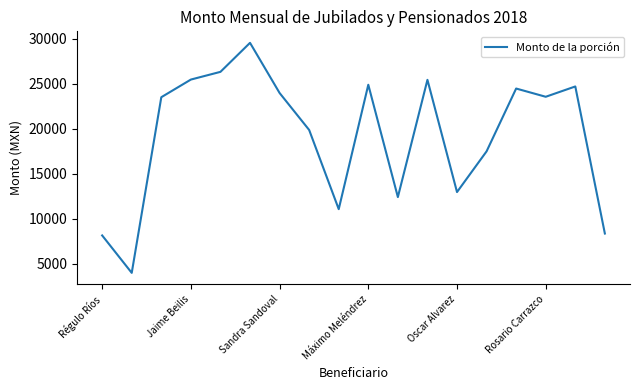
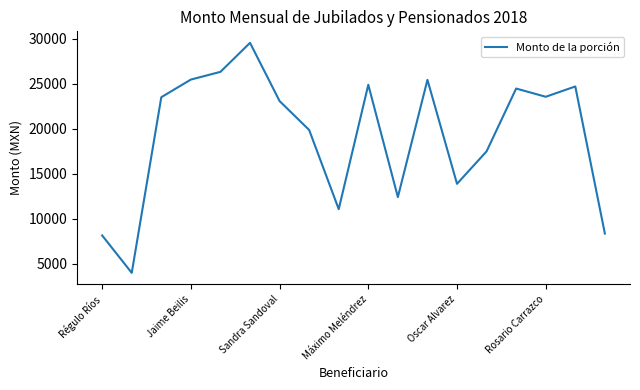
  {
    "Régulo Ríos": 8000,
    "Jaime Beilis": 25000,
-   "Sandra Sandoval": 24000,
+   "Sandra Sandoval": 23000,
    "Máximo Meléndrez": 25000,
-   "Oscar Alvarez": 13000,
+   "Oscar Alvarez": 14000,
    "Rosario Carrazco": 24000
  }
